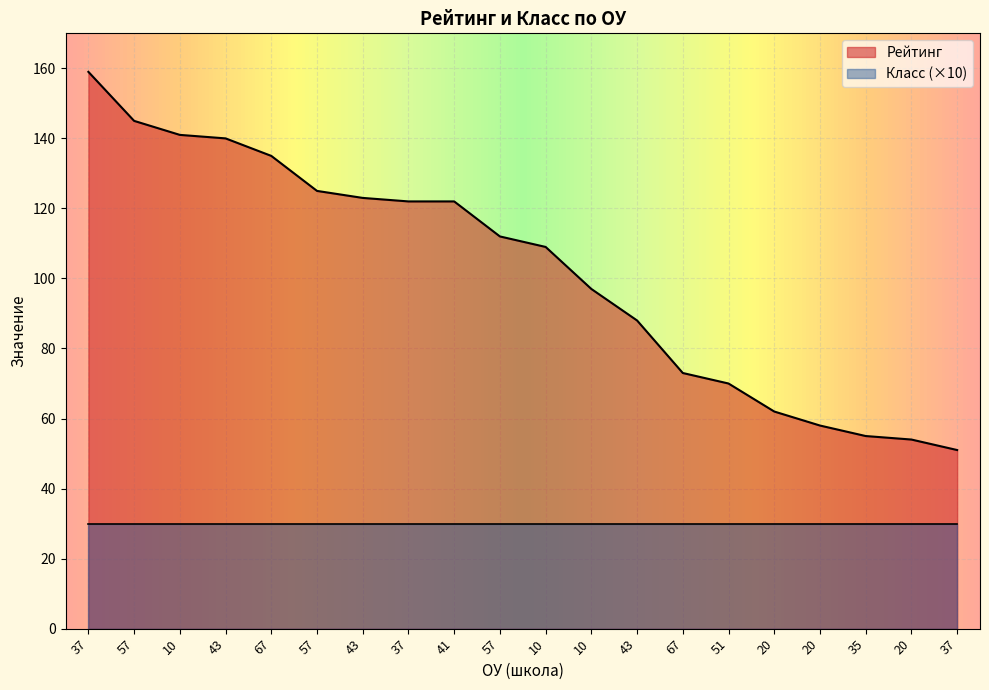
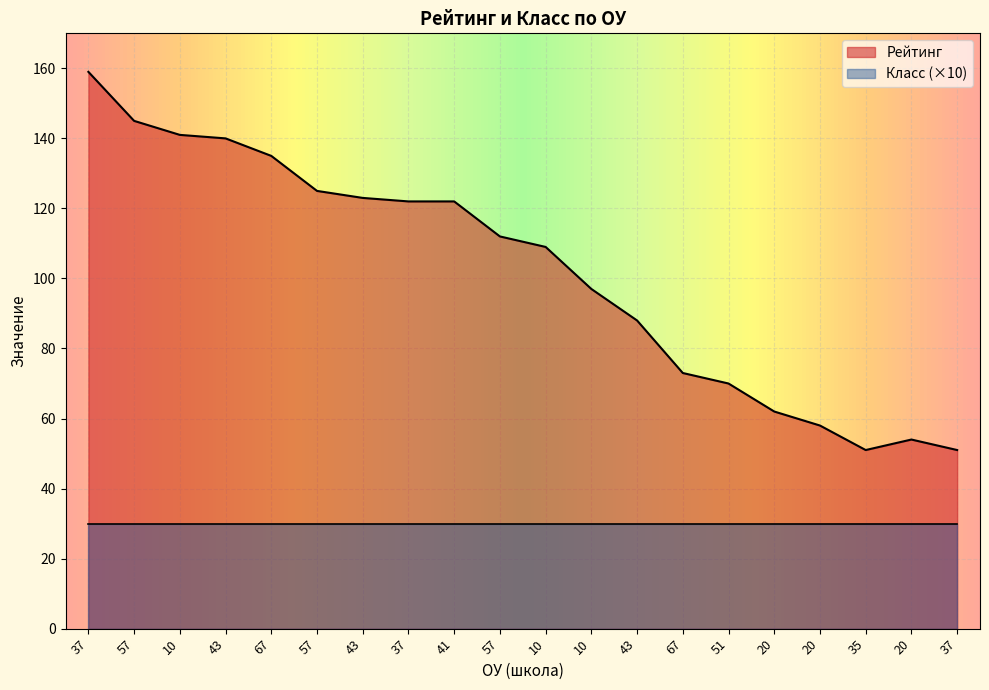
  {
    "Рейтинг": {
      "41": 122,
      "51": 70,
-     "35": 55
+     "35": 51
    },
    "Класс (×10)": {
      "41": 30,
      "51": 30,
      "35": 30
    }
  }
